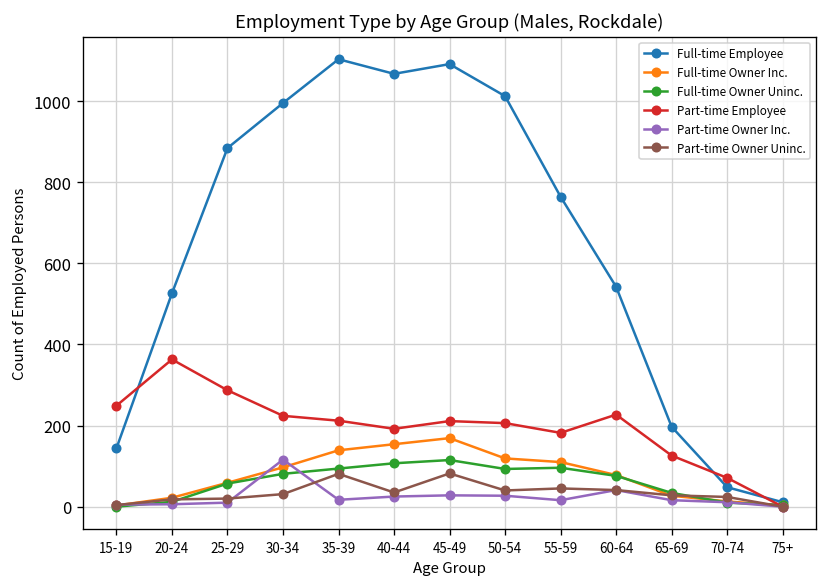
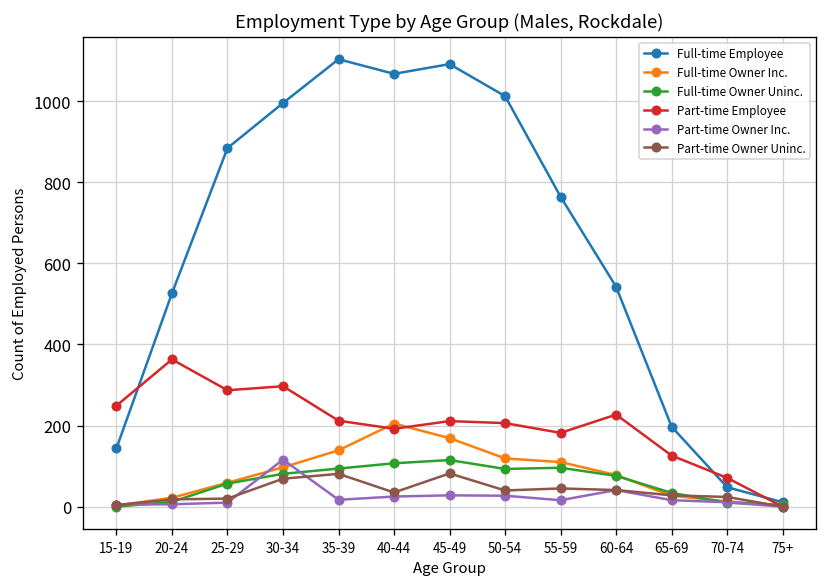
  {
    "Full-time Employee": {
      "15-19": 140,
      "20-24": 530,
      "25-29": 880,
      "30-34": 1000,
      "35-39": 1100,
      "40-44": 1070,
      "45-49": 1090,
      "50-54": 1010,
      "55-59": 760,
      "60-64": 540,
      "65-69": 200,
      "70-74": 50
    },
    "Full-time Owner Inc.": {
      "30-34": 100,
      "35-39": 140,
-     "40-44": 150,
+     "40-44": 210,
      "45-49": 170,
      "50-54": 120,
      "55-59": 110
    },
    "Full-time Owner Uninc.": {
      "30-34": 80,
      "35-39": 90,
      "40-44": 110,
      "45-49": 120,
      "50-54": 90,
      "55-59": 100
    },
    "Part-time Employee": {
      "15-19": 250,
      "20-24": 360,
      "25-29": 290,
-     "30-34": 220,
+     "30-34": 300,
      "35-39": 210,
      "40-44": 190,
      "45-49": 210,
      "50-54": 210,
      "55-59": 180,
      "60-64": 230,
      "65-69": 130,
      "70-74": 70
    },
    "Part-time Owner Inc.": {
      "25-29": 10,
      "30-34": 120,
      "35-39": 20,
      "40-44": 30,
      "45-49": 30,
      "50-54": 30,
      "55-59": 20,
      "65-69": 20
    },
    "Part-time Owner Uninc.": {
      "25-29": 20,
-     "30-34": 30,
+     "30-34": 70,
      "35-39": 80,
      "40-44": 40,
      "45-49": 80,
      "50-54": 40,
      "55-59": 50,
      "70-74": 20
    }
  }
